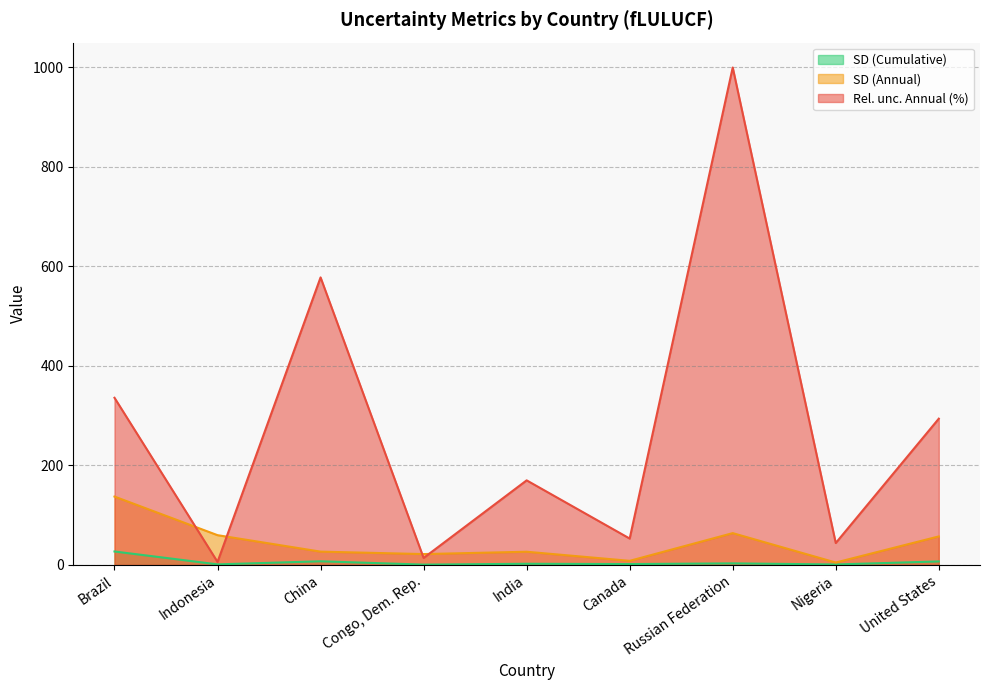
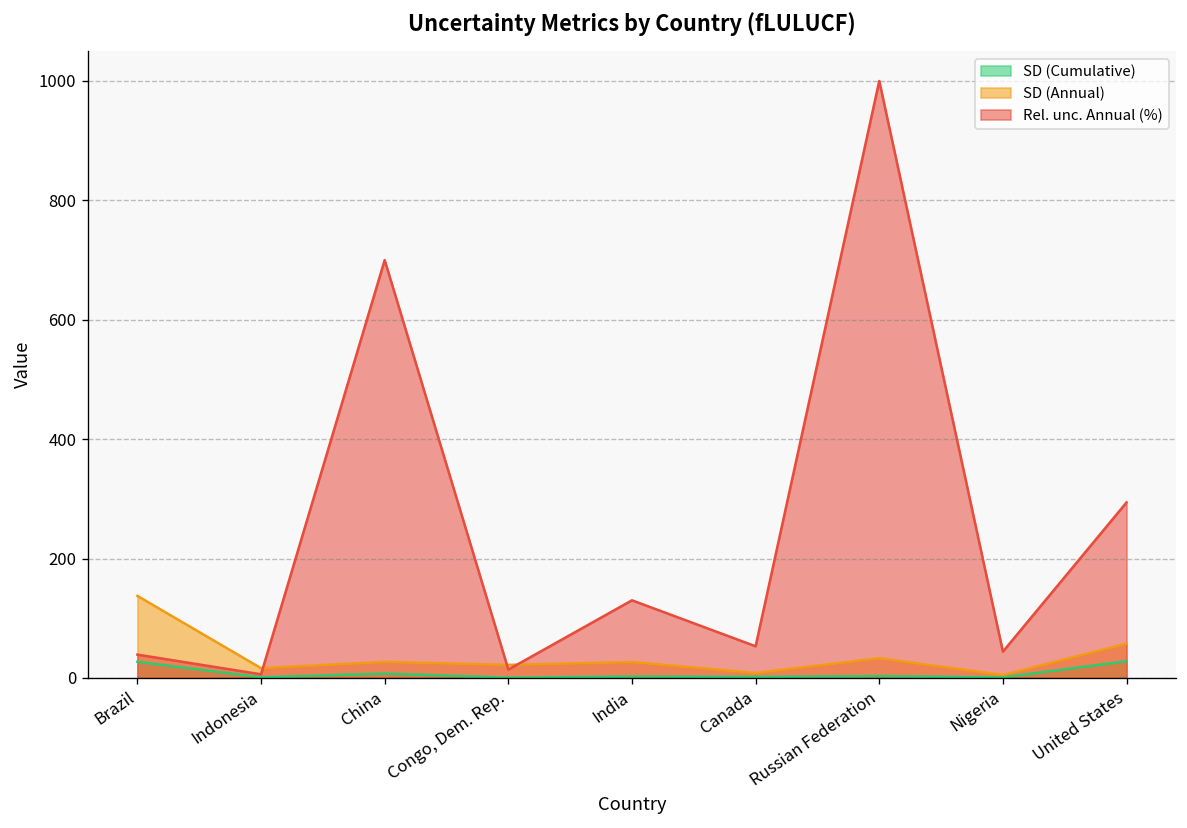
  {
    "SD (Cumulative)": {
      "Brazil": 30,
      "China": 10,
      "Congo, Dem. Rep.": 0,
      "India": 0,
      "Canada": 0,
      "Russian Federation": 0,
-     "United States": 10
+     "United States": 30
    },
    "SD (Annual)": {
      "Brazil": 140,
-     "Indonesia": 60,
+     "Indonesia": 20,
      "China": 30,
      "Congo, Dem. Rep.": 20,
      "India": 30,
      "Canada": 10,
-     "Russian Federation": 60,
+     "Russian Federation": 30,
      "United States": 60
    },
    "Rel. unc. Annual (%)": {
-     "Brazil": 340,
-     "China": 580,
+     "Brazil": 40,
+     "China": 700,
      "Congo, Dem. Rep.": 10,
-     "India": 170,
+     "India": 130,
      "Canada": 50,
      "Russian Federation": 1000,
      "Nigeria": 40,
      "United States": 290
    }
  }
